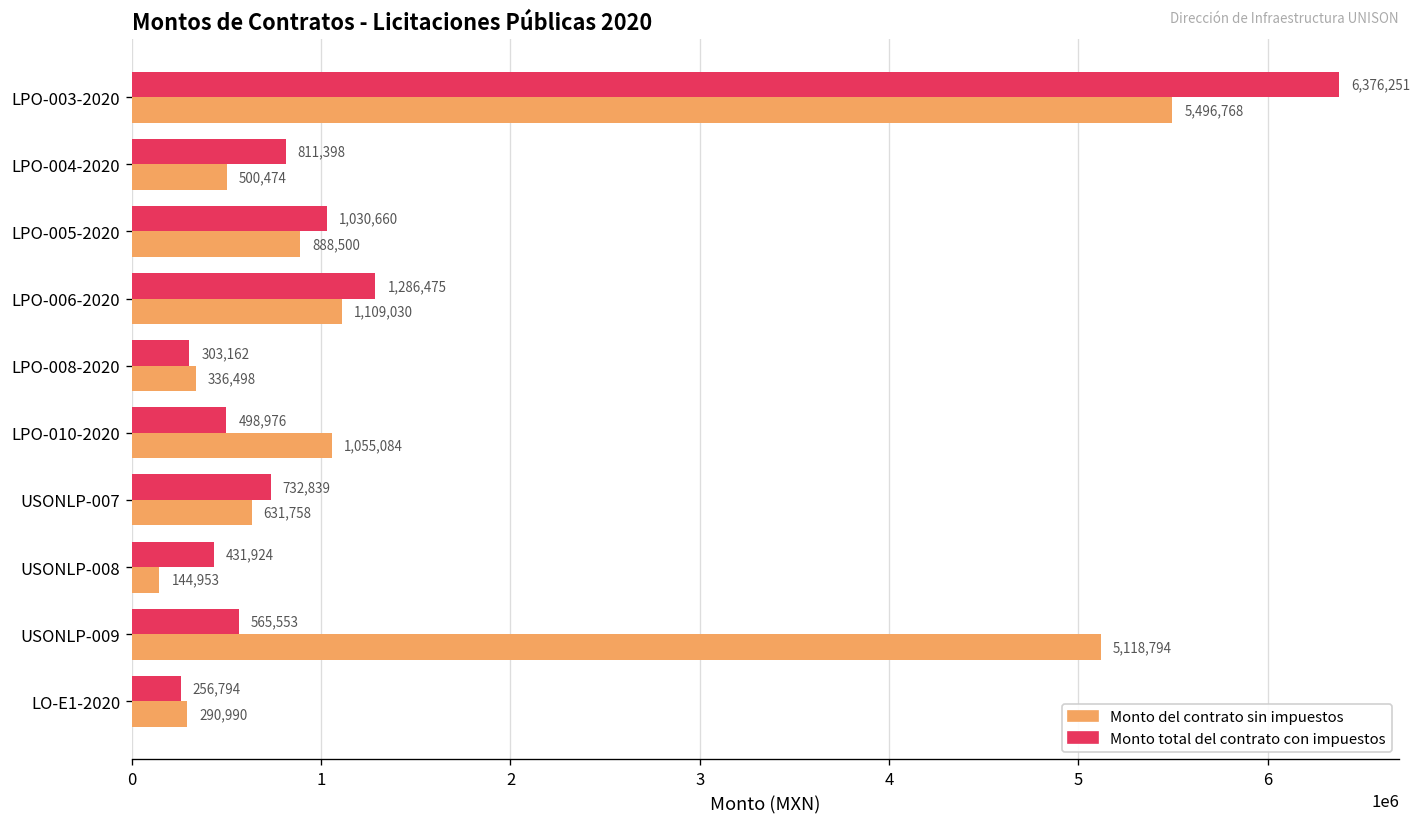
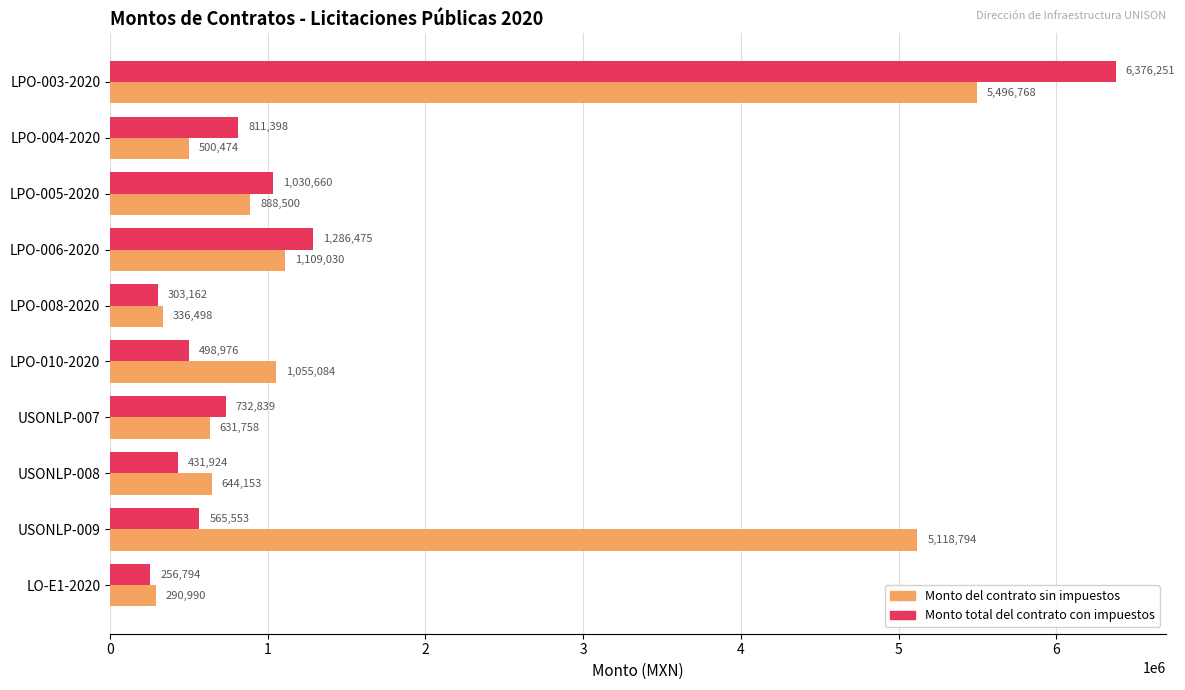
  {
    "Monto del contrato sin impuestos": {
      "LPO-003-2020": "5,496,768",
      "LPO-004-2020": "500,474",
      "LPO-005-2020": "888,500",
      "LPO-006-2020": "1,109,030",
      "LPO-008-2020": "336,498",
      "LPO-010-2020": "1,055,084",
      "USONLP-007": "631,758",
-     "USONLP-008": "144,953",
+     "USONLP-008": "644,153",
      "USONLP-009": "5,118,794",
      "LO-E1-2020": "290,990"
    },
    "Monto total del contrato con impuestos": {
      "LPO-003-2020": "6,376,251",
      "LPO-004-2020": "811,398",
      "LPO-005-2020": "1,030,660",
      "LPO-006-2020": "1,286,475",
      "LPO-008-2020": "303,162",
      "LPO-010-2020": "498,976",
      "USONLP-007": "732,839",
      "USONLP-008": "431,924",
      "USONLP-009": "565,553",
      "LO-E1-2020": "256,794"
    }
  }
